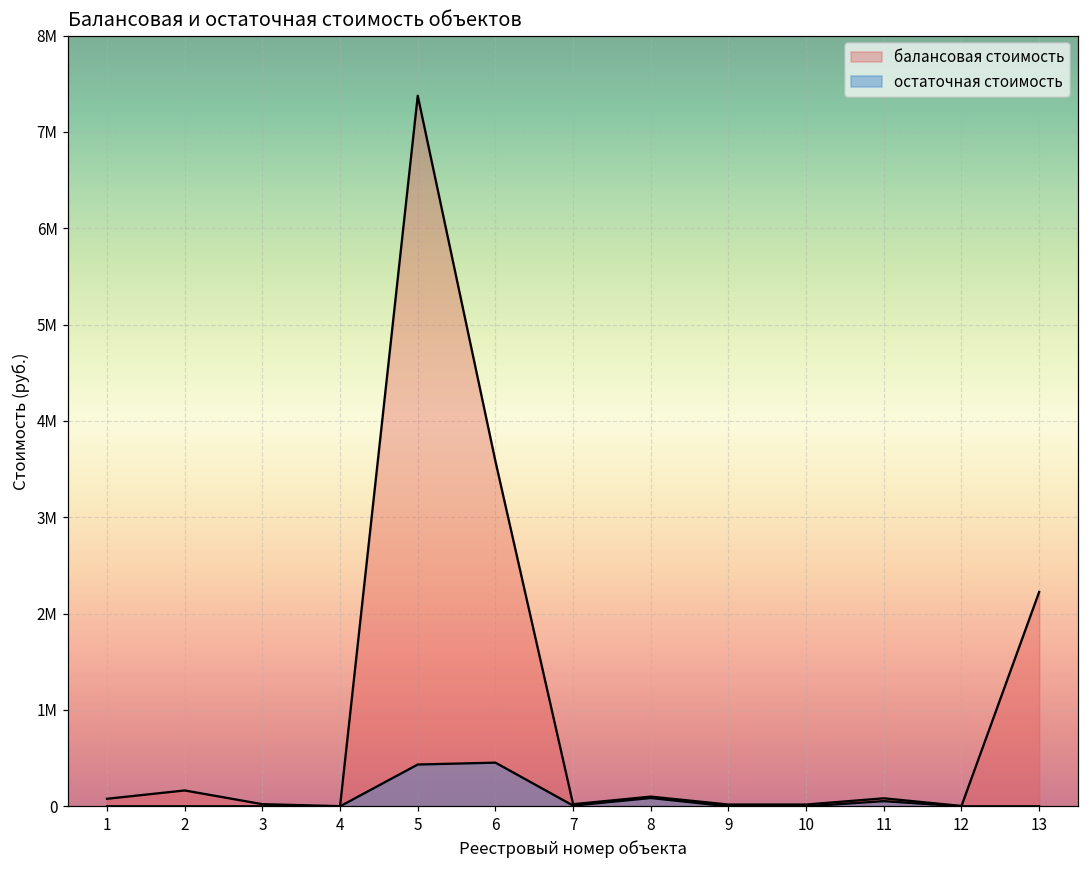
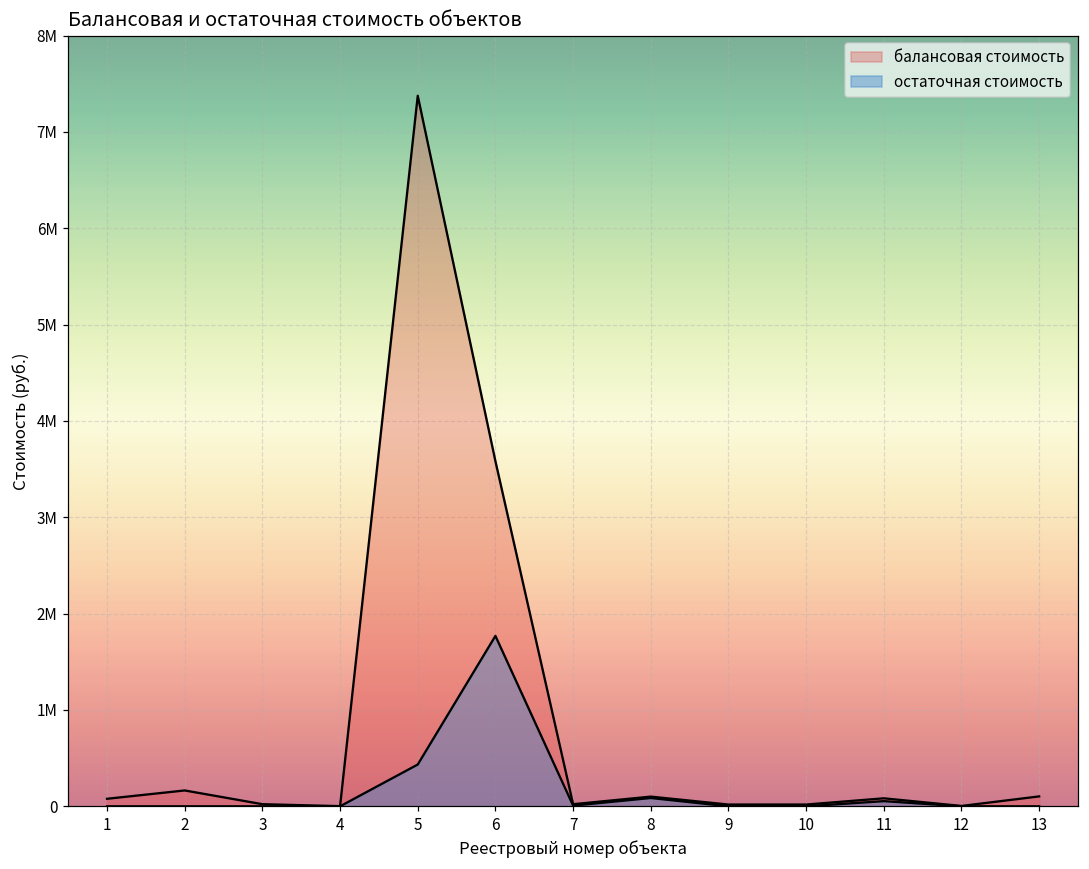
  {
    "балансовая стоимость": {
      "1": 100000,
      "2": 200000,
      "5": 7400000,
      "6": 3600000,
      "11": 100000,
-     "13": 2200000
+     "13": 100000
    },
    "остаточная стоимость": {
      "1": 0,
      "2": 0,
      "5": 400000,
-     "6": 500000,
+     "6": 1800000,
      "11": 100000,
      "13": 0
    }
  }
